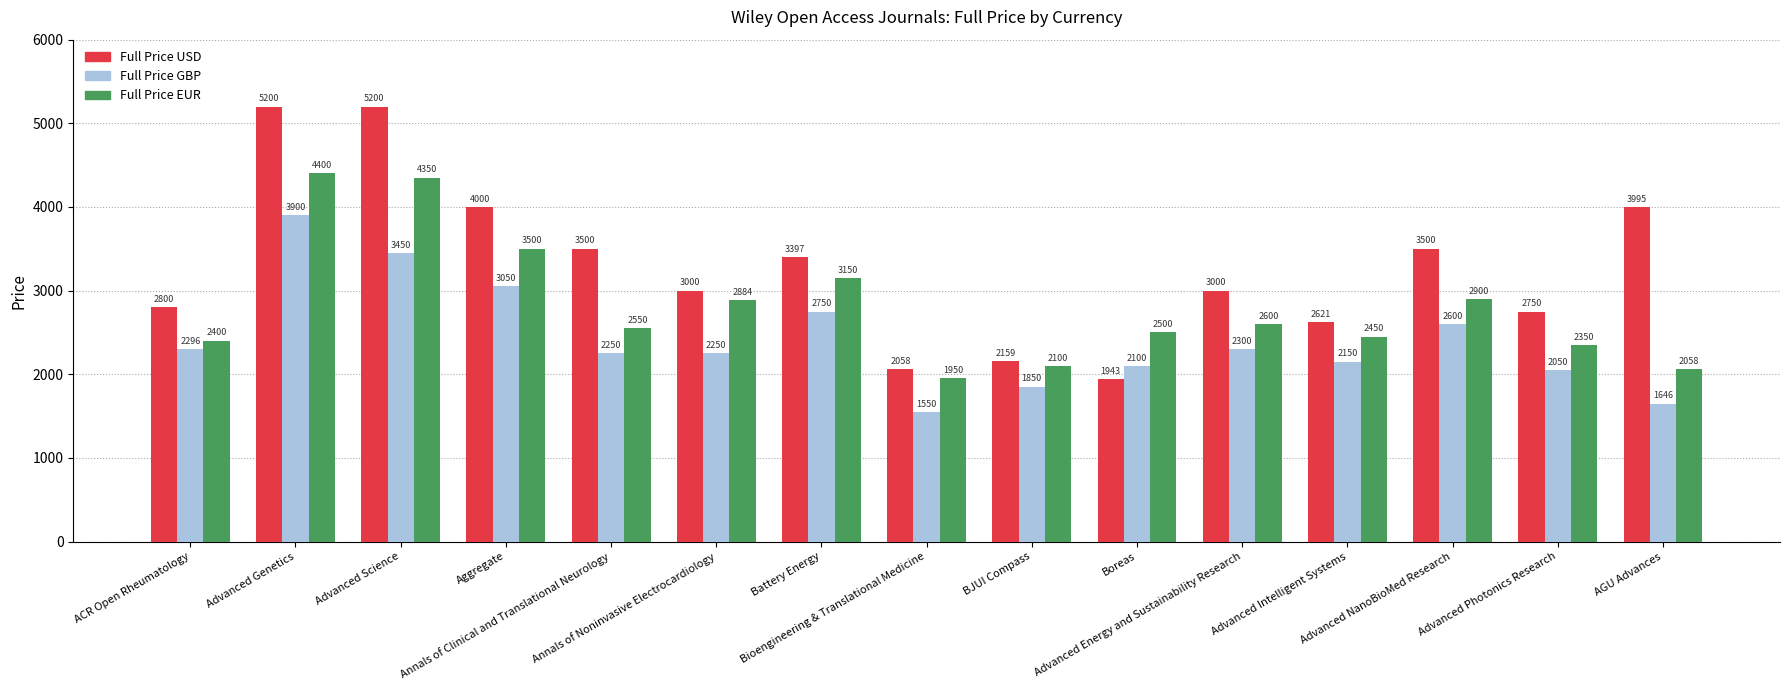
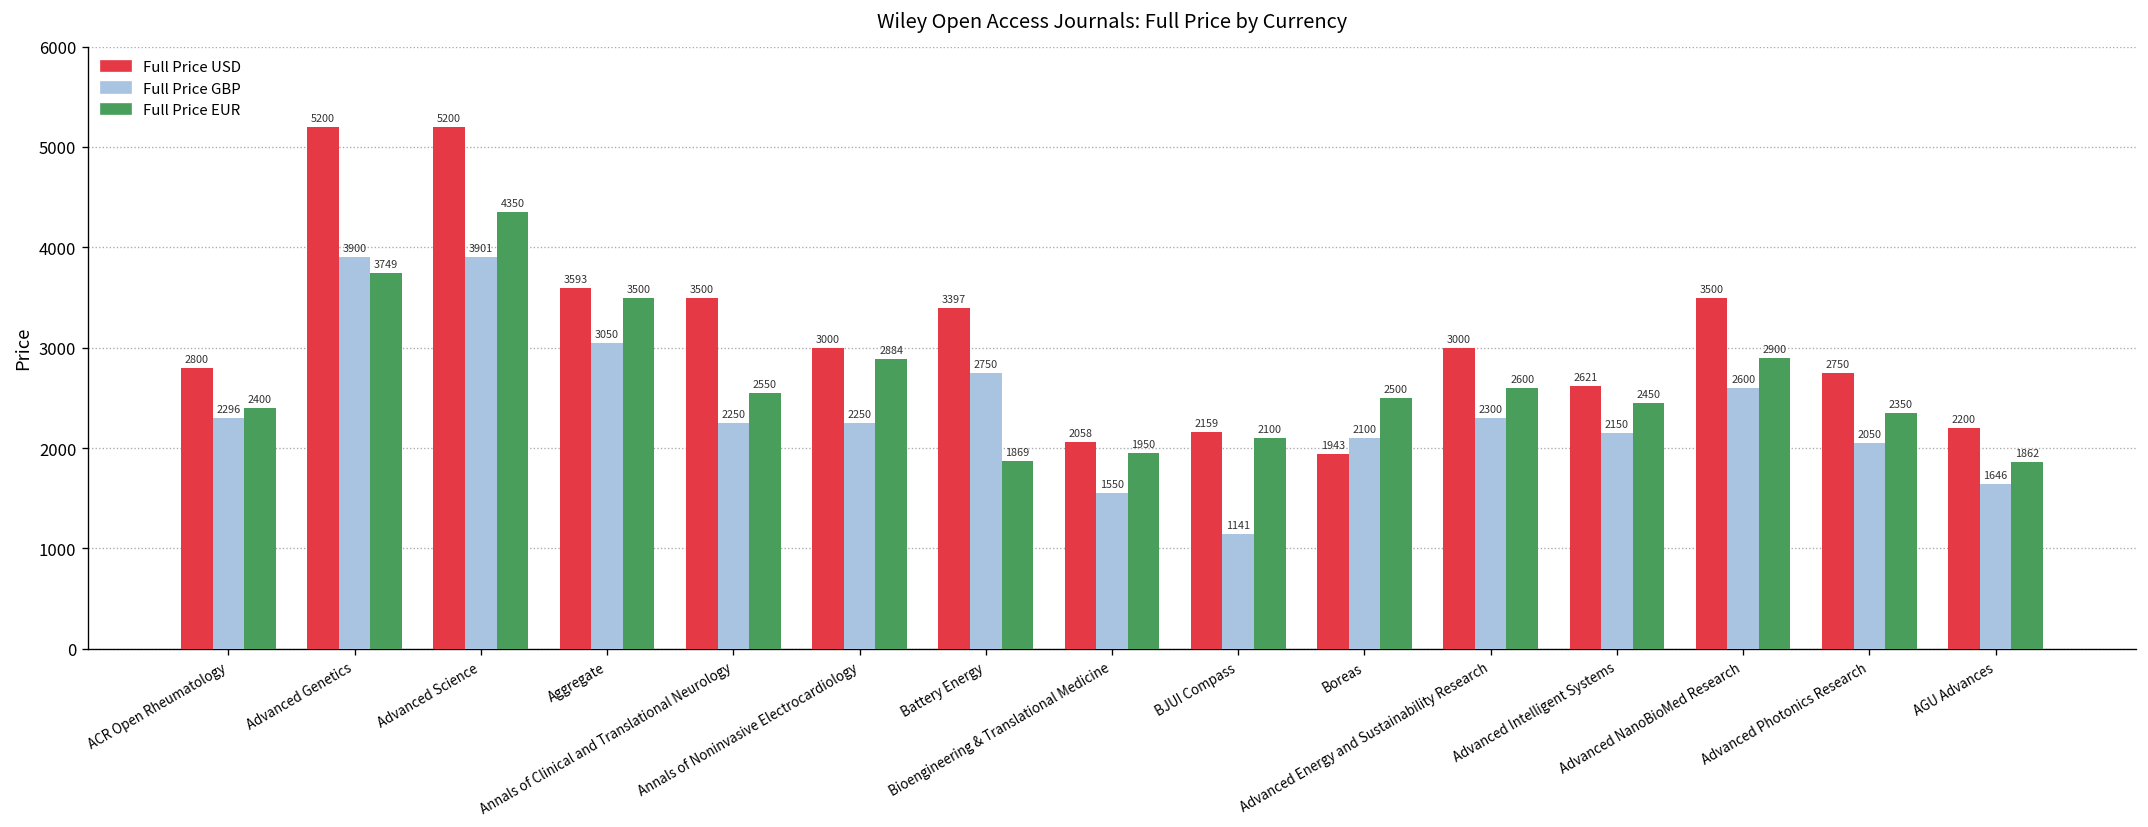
  {
    "Full Price USD": {
      "ACR Open Rheumatology": 2800,
      "Advanced Genetics": 5200,
      "Advanced Science": 5200,
-     "Aggregate": 4000,
+     "Aggregate": 3593,
      "Annals of Clinical and Translational Neurology": 3500,
      "Annals of Noninvasive Electrocardiology": 3000,
      "Battery Energy": 3397,
      "Bioengineering & Translational Medicine": 2058,
      "BJUI Compass": 2159,
      "Boreas": 1943,
      "Advanced Energy and Sustainability Research": 3000,
      "Advanced Intelligent Systems": 2621,
      "Advanced NanoBioMed Research": 3500,
      "Advanced Photonics Research": 2750,
-     "AGU Advances": 3995
+     "AGU Advances": 2200
    },
    "Full Price GBP": {
      "ACR Open Rheumatology": 2296,
      "Advanced Genetics": 3900,
-     "Advanced Science": 3450,
+     "Advanced Science": 3901,
      "Aggregate": 3050,
      "Annals of Clinical and Translational Neurology": 2250,
      "Annals of Noninvasive Electrocardiology": 2250,
      "Battery Energy": 2750,
      "Bioengineering & Translational Medicine": 1550,
-     "BJUI Compass": 1850,
+     "BJUI Compass": 1141,
      "Boreas": 2100,
      "Advanced Energy and Sustainability Research": 2300,
      "Advanced Intelligent Systems": 2150,
      "Advanced NanoBioMed Research": 2600,
      "Advanced Photonics Research": 2050,
      "AGU Advances": 1646
    },
    "Full Price EUR": {
      "ACR Open Rheumatology": 2400,
-     "Advanced Genetics": 4400,
+     "Advanced Genetics": 3749,
      "Advanced Science": 4350,
      "Aggregate": 3500,
      "Annals of Clinical and Translational Neurology": 2550,
      "Annals of Noninvasive Electrocardiology": 2884,
-     "Battery Energy": 3150,
+     "Battery Energy": 1869,
      "Bioengineering & Translational Medicine": 1950,
      "BJUI Compass": 2100,
      "Boreas": 2500,
      "Advanced Energy and Sustainability Research": 2600,
      "Advanced Intelligent Systems": 2450,
      "Advanced NanoBioMed Research": 2900,
      "Advanced Photonics Research": 2350,
-     "AGU Advances": 2058
+     "AGU Advances": 1862
    }
  }
